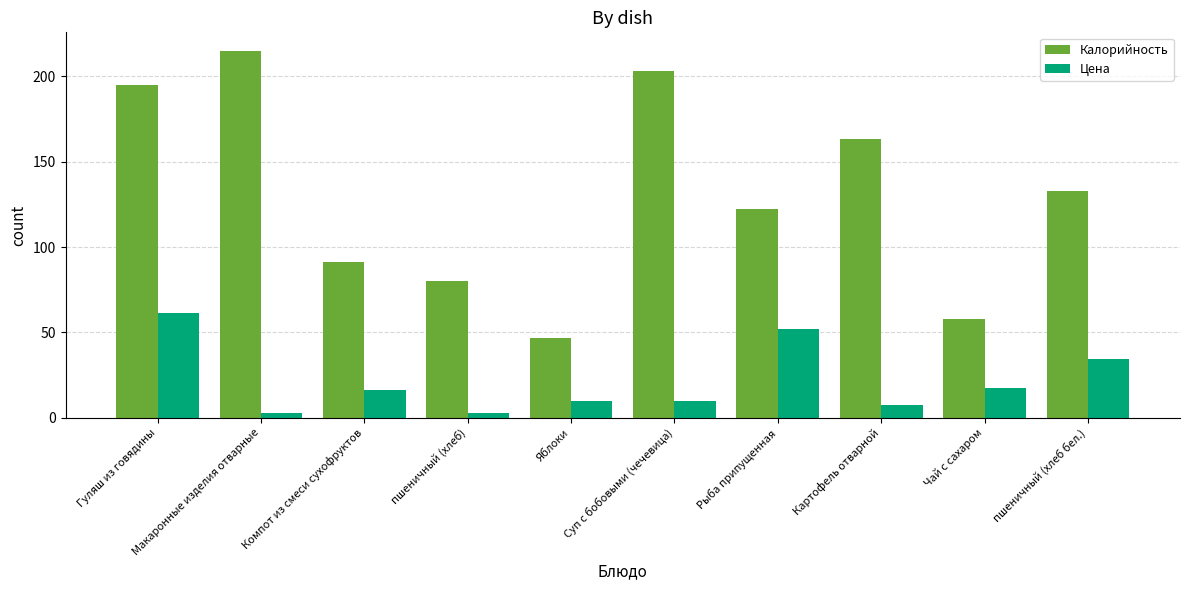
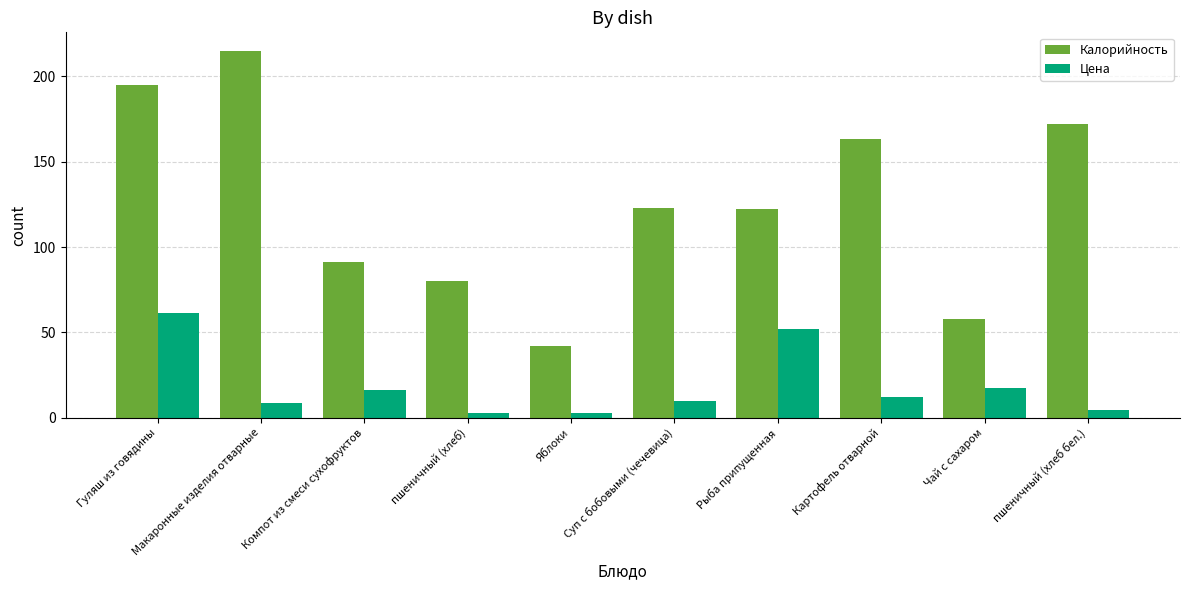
  {
    "Калорийность": {
      "Гуляш из говядины": 195,
      "Макаронные изделия отварные": 215,
      "Компот из смеси сухофруктов": 91,
      "пшеничный (хлеб)": 80,
-     "Яблоки": 47,
-     "Суп с бобовыми (чечевица)": 203,
+     "Яблоки": 42,
+     "Суп с бобовыми (чечевица)": 123,
      "Рыба припущенная": 122,
      "Картофель отварной": 163,
      "Чай с сахаром": 58,
-     "пшеничный (хлеб бел.)": 133
+     "пшеничный (хлеб бел.)": 172
    },
    "Цена": {
      "Гуляш из говядины": 61,
-     "Макаронные изделия отварные": 3,
+     "Макаронные изделия отварные": 8,
      "Компот из смеси сухофруктов": 17,
      "пшеничный (хлеб)": 3,
-     "Яблоки": 10,
+     "Яблоки": 3,
      "Суп с бобовыми (чечевица)": 10,
      "Рыба припущенная": 52,
-     "Картофель отварной": 7,
+     "Картофель отварной": 12,
      "Чай с сахаром": 17,
-     "пшеничный (хлеб бел.)": 35
+     "пшеничный (хлеб бел.)": 4
    }
  }
